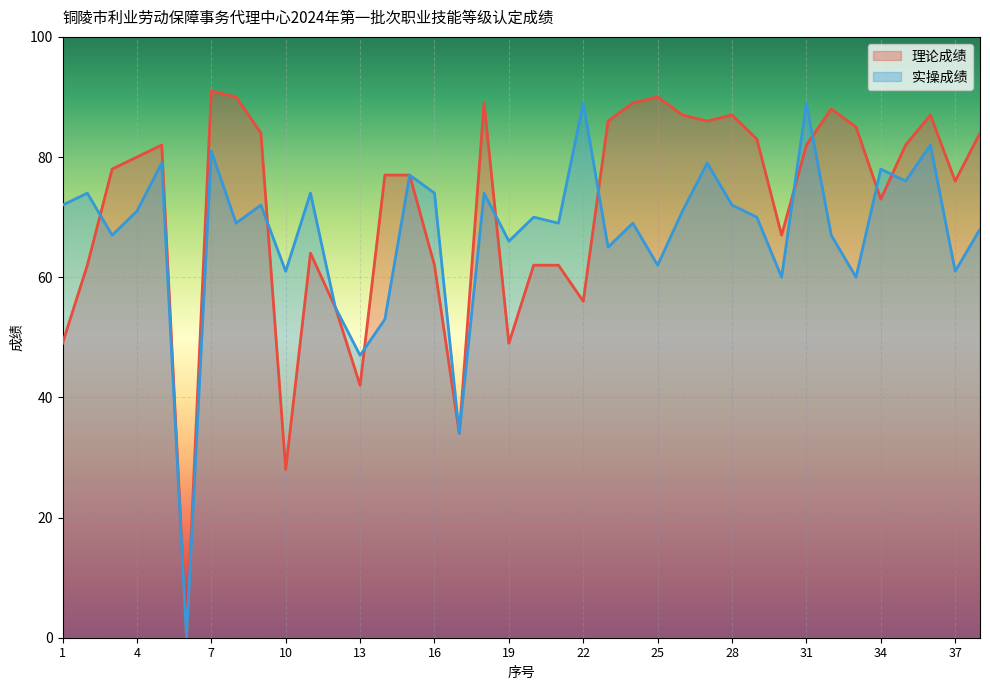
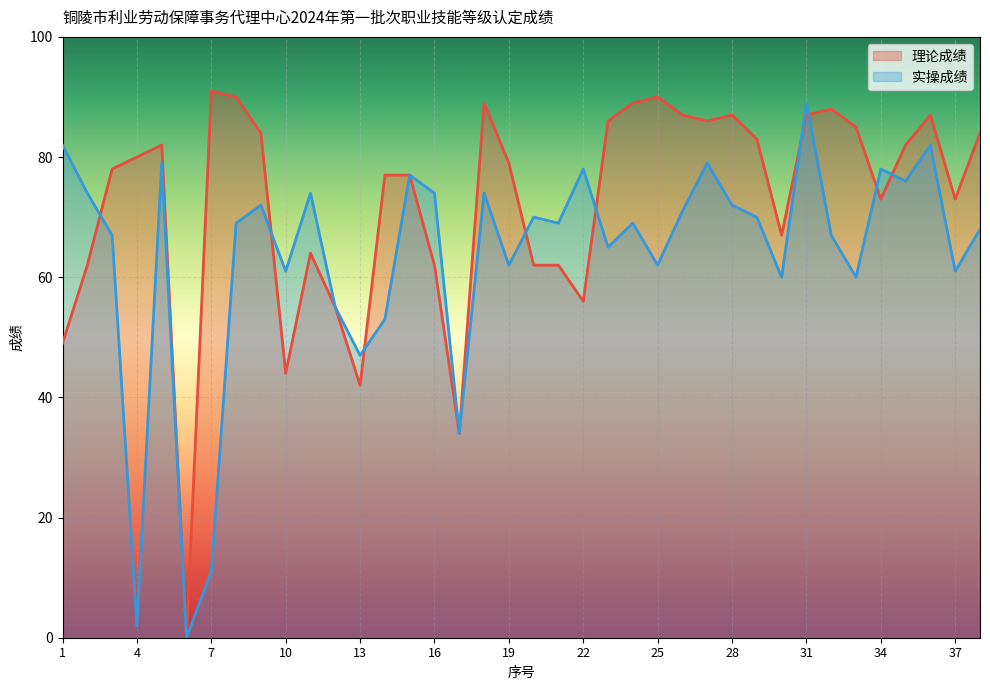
  {
    "理论成绩": {
      "1": 49,
      "4": 80,
      "7": 91,
-     "10": 28,
+     "10": 44,
      "13": 42,
      "16": 62,
-     "19": 49,
+     "19": 79,
      "22": 56,
      "25": 90,
      "28": 87,
-     "31": 82,
+     "31": 87,
      "34": 73,
-     "37": 76
+     "37": 73
    },
    "实操成绩": {
-     "1": 72,
-     "4": 71,
-     "7": 81,
+     "1": 82,
+     "4": 2,
+     "7": 11,
      "10": 61,
      "13": 47,
      "16": 74,
-     "19": 66,
-     "22": 89,
+     "19": 62,
+     "22": 78,
      "25": 62,
      "28": 72,
      "31": 89,
      "34": 78,
      "37": 61
    }
  }
